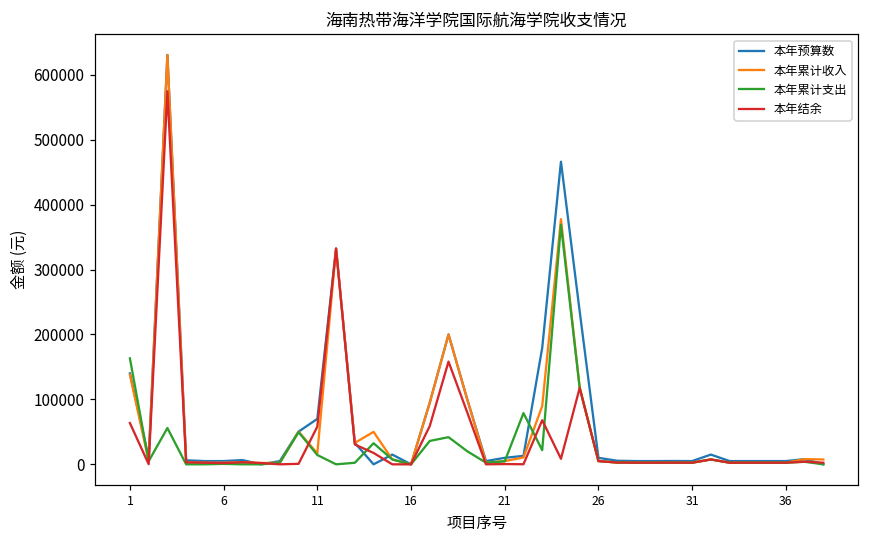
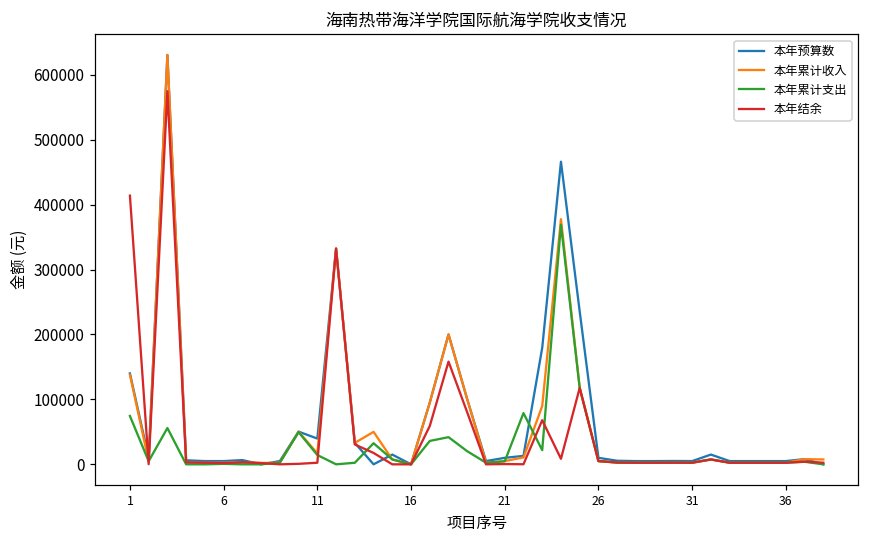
  {
    "本年预算数": {
-     "11": 70000,
+     "11": 40000,
      "21": 10000,
      "26": 10000
    },
    "本年累计支出": {
-     "1": 160000
+     "1": 70000
    },
    "本年结余": {
-     "1": 60000,
-     "11": 60000
+     "1": 410000,
+     "11": 0
    }
  }
